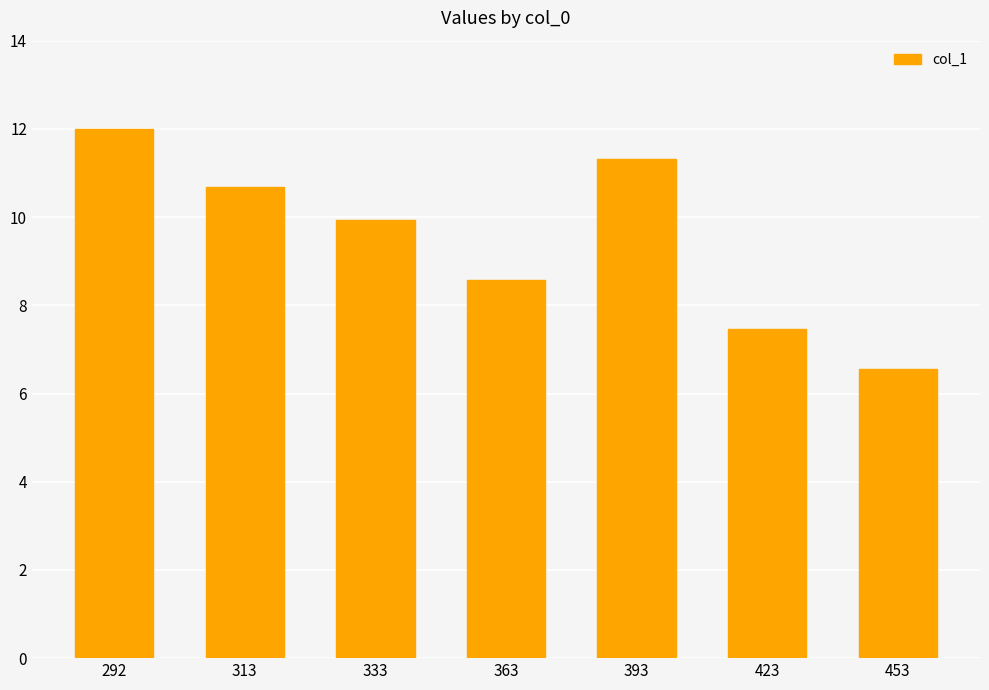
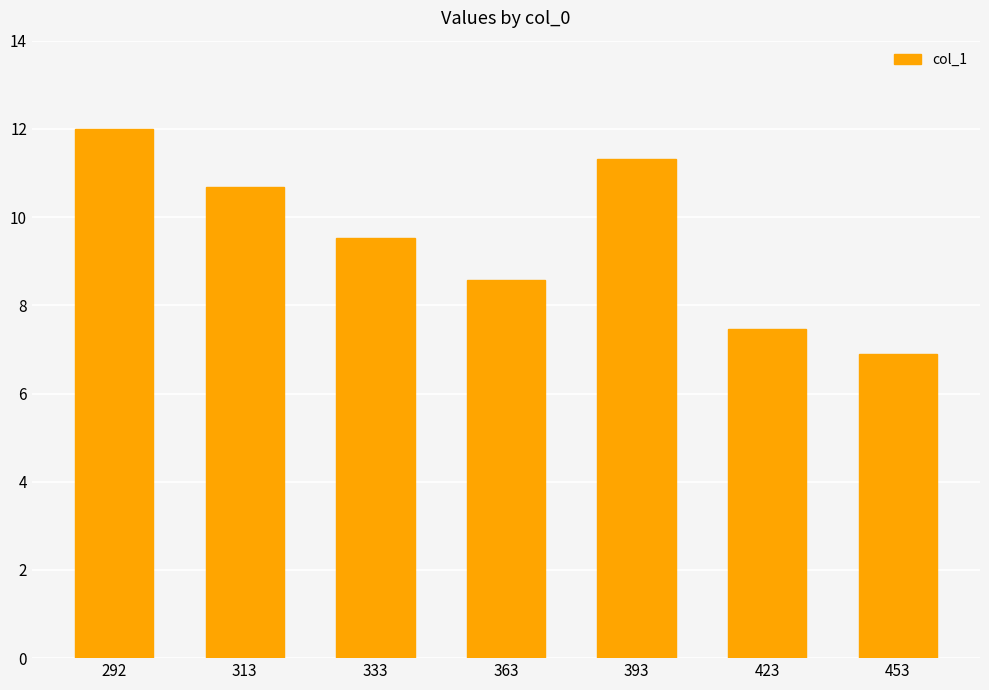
  {
    "292": 12.0,
    "313": 10.7,
-   "333": 9.9,
+   "333": 9.5,
    "363": 8.6,
    "393": 11.3,
    "423": 7.5,
-   "453": 6.6
+   "453": 6.9
  }
